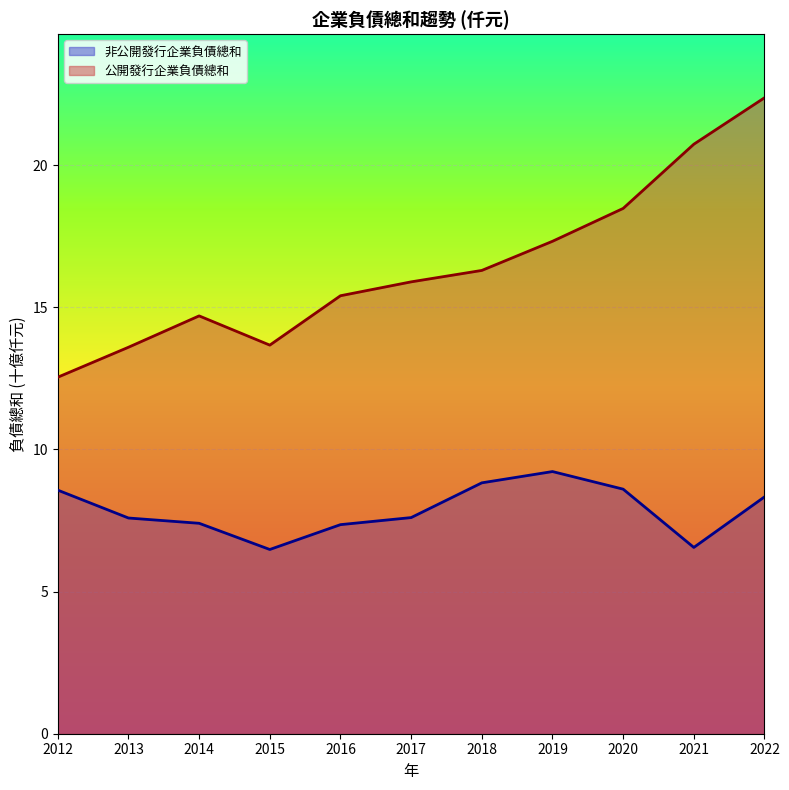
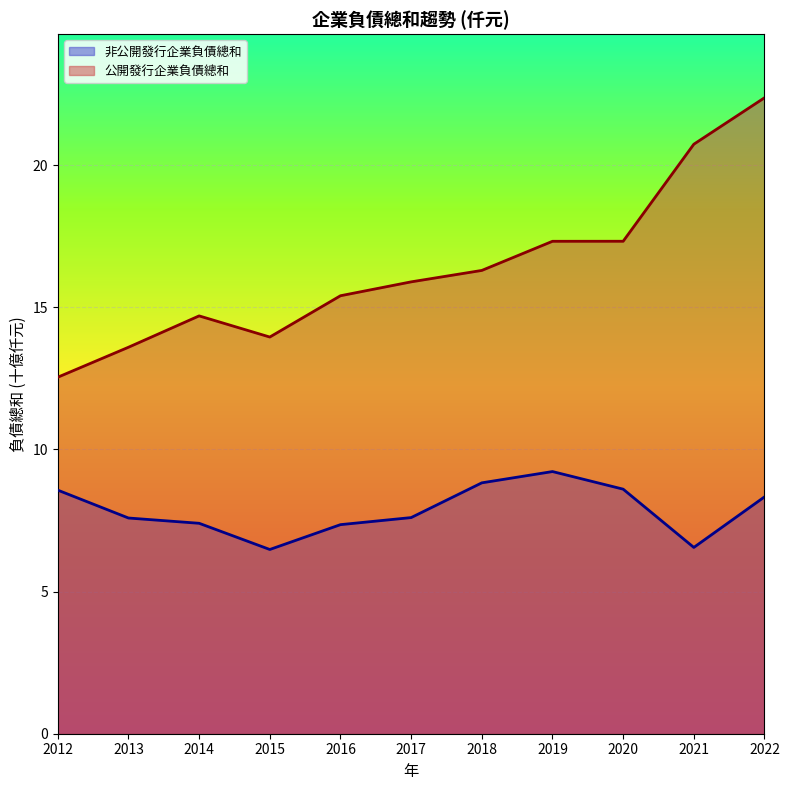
  {
    "非公開發行企業負債總和": {
      "2012": 8.6,
      "2013": 7.6,
      "2014": 7.4,
      "2015": 6.5,
      "2016": 7.4,
      "2017": 7.6,
      "2018": 8.8,
      "2019": 9.2,
      "2020": 8.6,
      "2021": 6.6,
      "2022": 8.3
    },
    "公開發行企業負債總和": {
      "2012": 12.5,
      "2013": 13.6,
      "2014": 14.7,
-     "2015": 13.7,
+     "2015": 14.0,
      "2016": 15.4,
      "2017": 15.9,
      "2018": 16.3,
      "2019": 17.3,
-     "2020": 18.5,
+     "2020": 17.3,
      "2021": 20.7,
      "2022": 22.4
    }
  }
